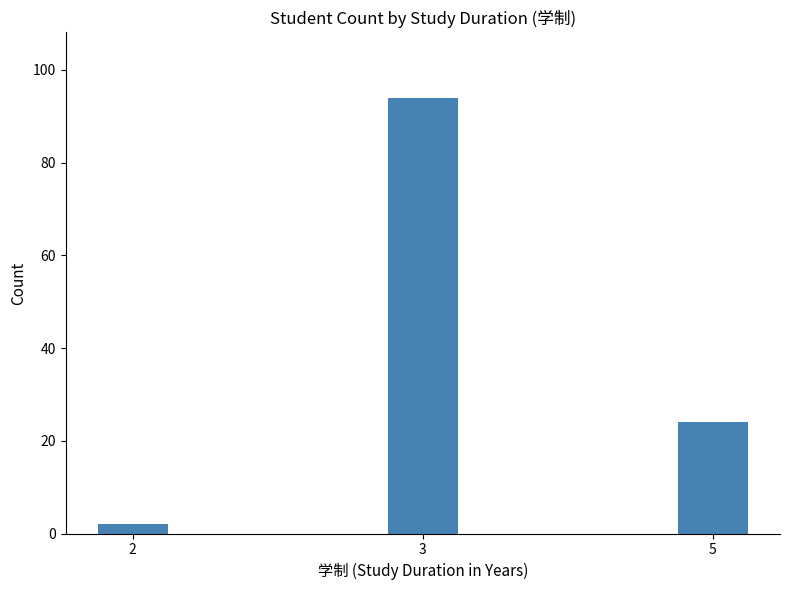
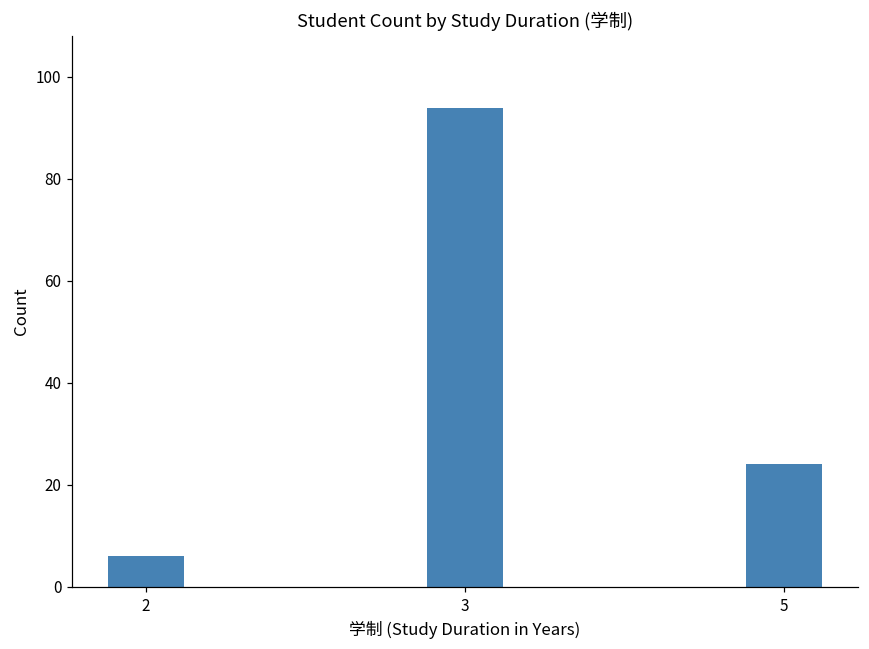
  {
-   "2": 2,
+   "2": 6,
    "3": 94,
    "5": 24
  }
